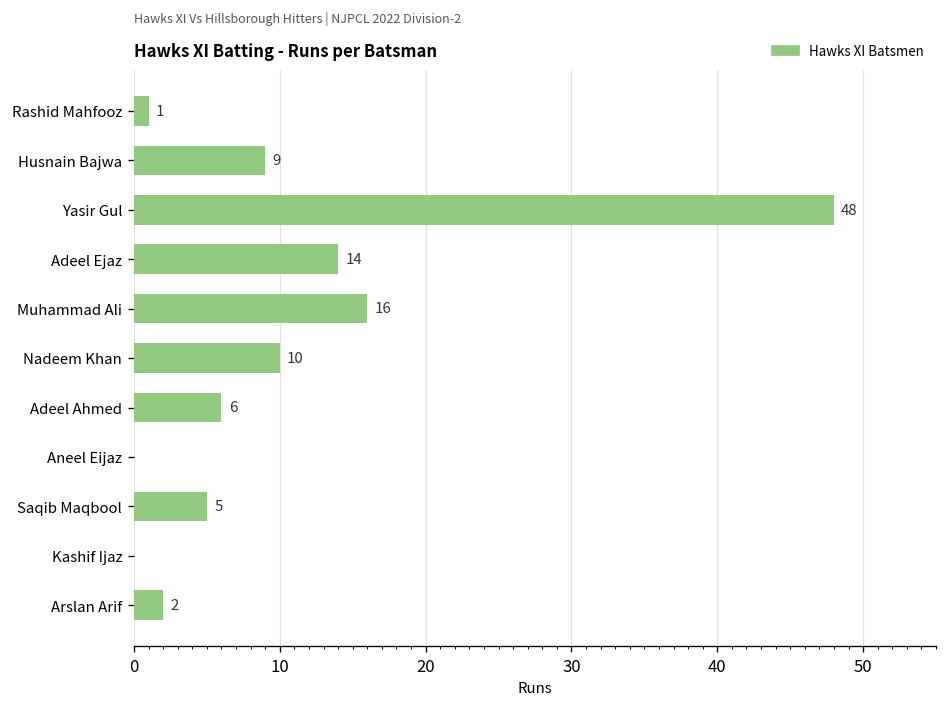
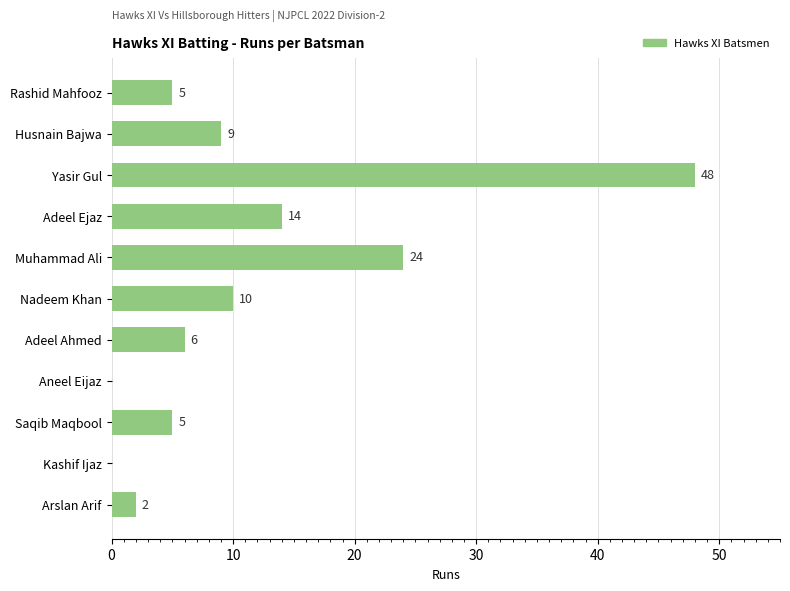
  {
-   "Rashid Mahfooz": 1,
+   "Rashid Mahfooz": 5,
    "Husnain Bajwa": 9,
    "Yasir Gul": 48,
    "Adeel Ejaz": 14,
-   "Muhammad Ali": 16,
+   "Muhammad Ali": 24,
    "Nadeem Khan": 10,
    "Adeel Ahmed": 6,
    "Saqib Maqbool": 5,
    "Arslan Arif": 2
  }
